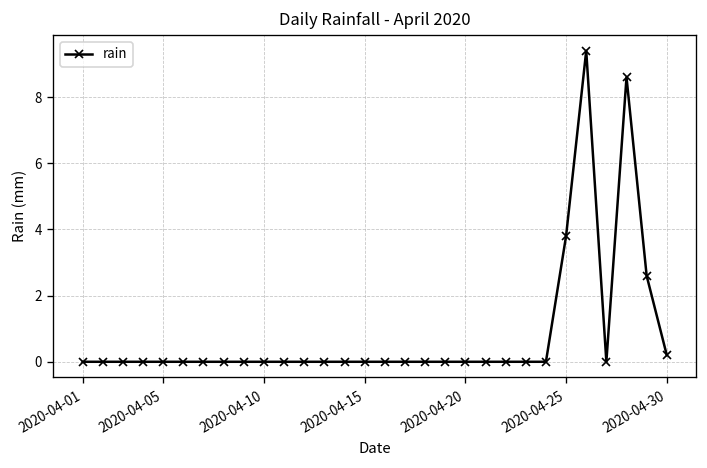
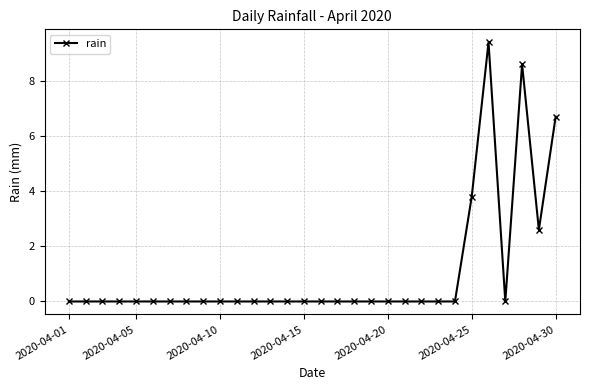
  {
    "2020-04-01": 0.0,
    "2020-04-05": 0.0,
    "2020-04-10": 0.0,
    "2020-04-15": 0.0,
    "2020-04-20": 0.0,
    "2020-04-25": 3.8,
-   "2020-04-30": 0.2
+   "2020-04-30": 6.7
  }
